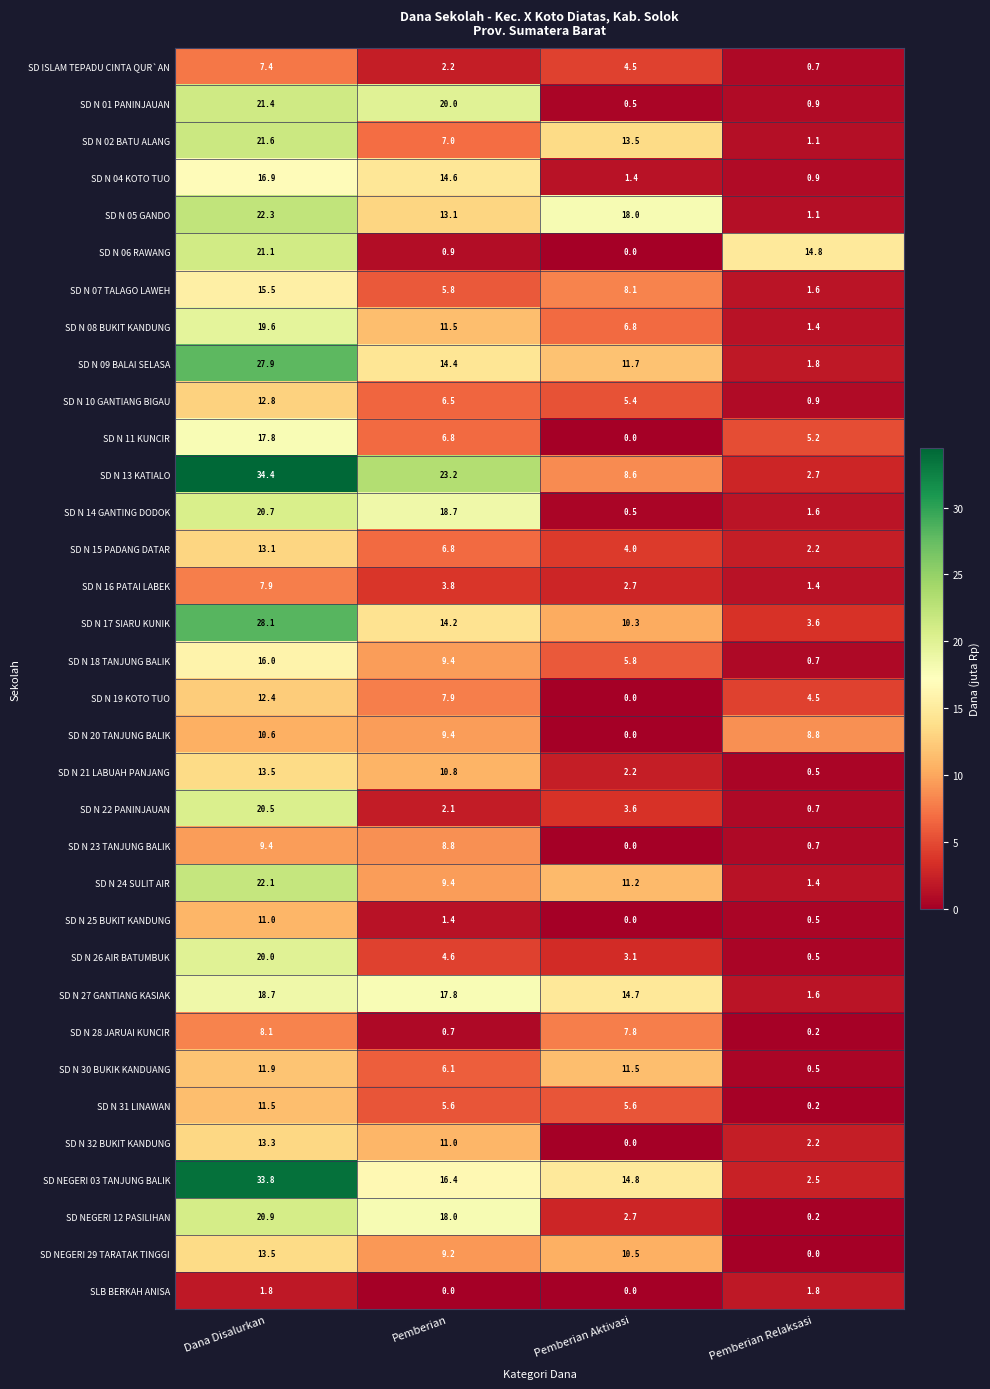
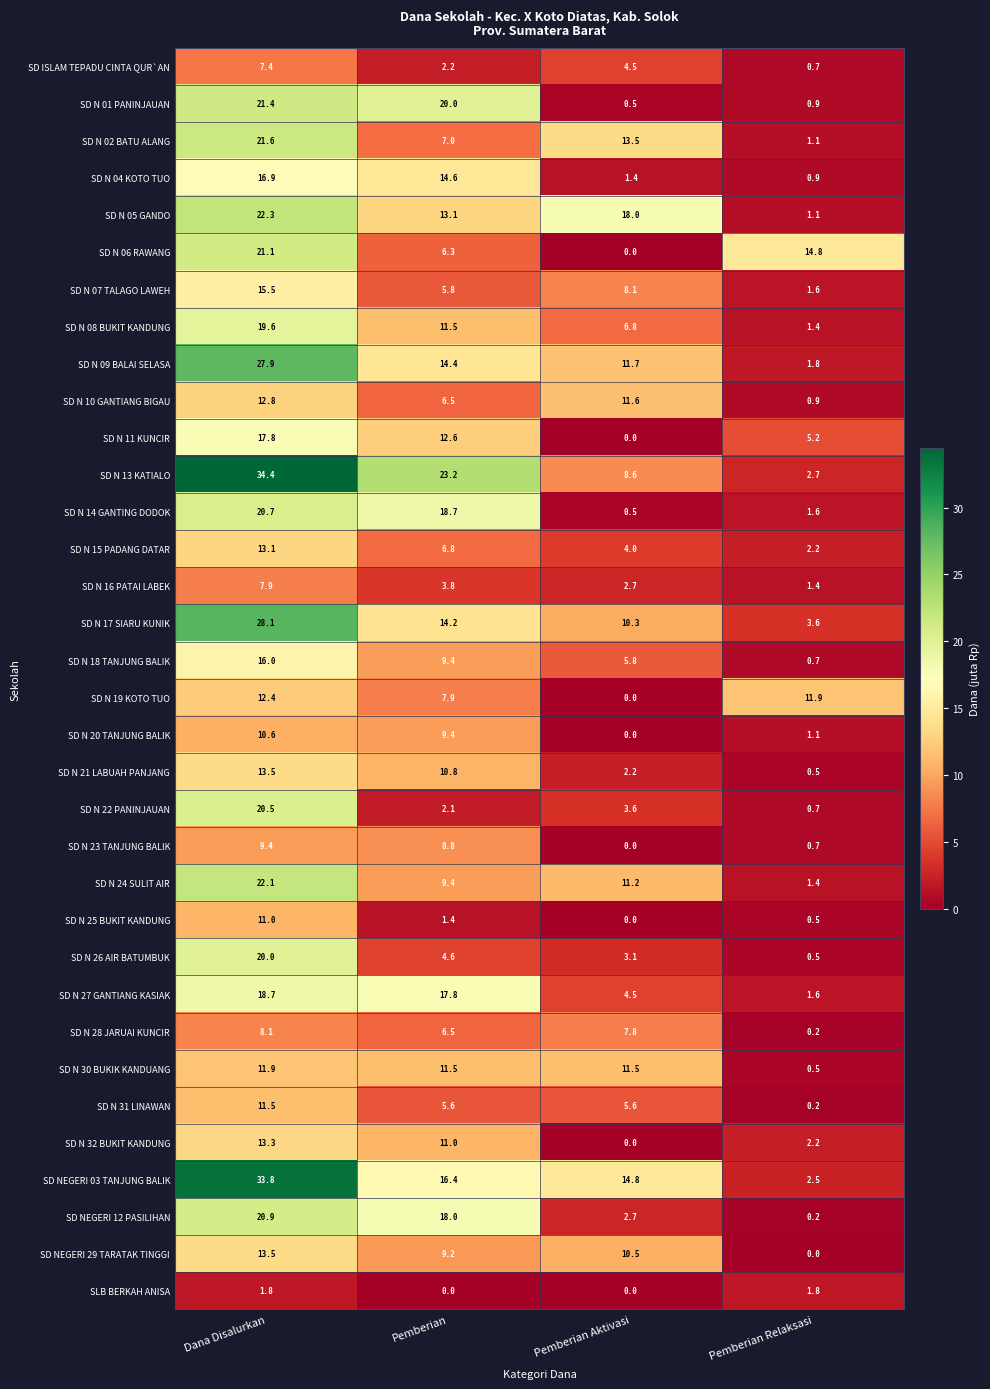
  {
    "SD ISLAM TEPADU CINTA QUR`AN": {
      "Dana Disalurkan": 7.4,
      "Pemberian": 2.2,
      "Pemberian Aktivasi": 4.5,
      "Pemberian Relaksasi": 0.7
    },
    "SD N 01 PANINJAUAN": {
      "Dana Disalurkan": 21.4,
      "Pemberian": 20.0,
      "Pemberian Aktivasi": 0.5,
      "Pemberian Relaksasi": 0.9
    },
    "SD N 02 BATU ALANG": {
      "Dana Disalurkan": 21.6,
      "Pemberian": 7.0,
      "Pemberian Aktivasi": 13.5,
      "Pemberian Relaksasi": 1.1
    },
    "SD N 04 KOTO TUO": {
      "Dana Disalurkan": 16.9,
      "Pemberian": 14.6,
      "Pemberian Aktivasi": 1.4,
      "Pemberian Relaksasi": 0.9
    },
    "SD N 05 GANDO": {
      "Dana Disalurkan": 22.3,
      "Pemberian": 13.1,
      "Pemberian Aktivasi": 18.0,
      "Pemberian Relaksasi": 1.1
    },
    "SD N 06 RAWANG": {
      "Dana Disalurkan": 21.1,
-     "Pemberian": 0.9,
+     "Pemberian": 6.3,
      "Pemberian Aktivasi": 0.0,
      "Pemberian Relaksasi": 14.8
    },
    "SD N 07 TALAGO LAWEH": {
      "Dana Disalurkan": 15.5,
      "Pemberian": 5.8,
      "Pemberian Aktivasi": 8.1,
      "Pemberian Relaksasi": 1.6
    },
    "SD N 08 BUKIT KANDUNG": {
      "Dana Disalurkan": 19.6,
      "Pemberian": 11.5,
      "Pemberian Aktivasi": 6.8,
      "Pemberian Relaksasi": 1.4
    },
    "SD N 09 BALAI SELASA": {
      "Dana Disalurkan": 27.9,
      "Pemberian": 14.4,
      "Pemberian Aktivasi": 11.7,
      "Pemberian Relaksasi": 1.8
    },
    "SD N 10 GANTIANG BIGAU": {
      "Dana Disalurkan": 12.8,
      "Pemberian": 6.5,
-     "Pemberian Aktivasi": 5.4,
+     "Pemberian Aktivasi": 11.6,
      "Pemberian Relaksasi": 0.9
    },
    "SD N 11 KUNCIR": {
      "Dana Disalurkan": 17.8,
-     "Pemberian": 6.8,
+     "Pemberian": 12.6,
      "Pemberian Aktivasi": 0.0,
      "Pemberian Relaksasi": 5.2
    },
    "SD N 13 KATIALO": {
      "Dana Disalurkan": 34.4,
      "Pemberian": 23.2,
      "Pemberian Aktivasi": 8.6,
      "Pemberian Relaksasi": 2.7
    },
    "SD N 14 GANTING DODOK": {
      "Dana Disalurkan": 20.7,
      "Pemberian": 18.7,
      "Pemberian Aktivasi": 0.5,
      "Pemberian Relaksasi": 1.6
    },
    "SD N 15 PADANG DATAR": {
      "Dana Disalurkan": 13.1,
      "Pemberian": 6.8,
      "Pemberian Aktivasi": 4.0,
      "Pemberian Relaksasi": 2.2
    },
    "SD N 16 PATAI LABEK": {
      "Dana Disalurkan": 7.9,
      "Pemberian": 3.8,
      "Pemberian Aktivasi": 2.7,
      "Pemberian Relaksasi": 1.4
    },
    "SD N 17 SIARU KUNIK": {
      "Dana Disalurkan": 28.1,
      "Pemberian": 14.2,
      "Pemberian Aktivasi": 10.3,
      "Pemberian Relaksasi": 3.6
    },
    "SD N 18 TANJUNG BALIK": {
      "Dana Disalurkan": 16.0,
      "Pemberian": 9.4,
      "Pemberian Aktivasi": 5.8,
      "Pemberian Relaksasi": 0.7
    },
    "SD N 19 KOTO TUO": {
      "Dana Disalurkan": 12.4,
      "Pemberian": 7.9,
      "Pemberian Aktivasi": 0.0,
-     "Pemberian Relaksasi": 4.5
+     "Pemberian Relaksasi": 11.9
    },
    "SD N 20 TANJUNG BALIK": {
      "Dana Disalurkan": 10.6,
      "Pemberian": 9.4,
      "Pemberian Aktivasi": 0.0,
-     "Pemberian Relaksasi": 8.8
+     "Pemberian Relaksasi": 1.1
    },
    "SD N 21 LABUAH PANJANG": {
      "Dana Disalurkan": 13.5,
      "Pemberian": 10.8,
      "Pemberian Aktivasi": 2.2,
      "Pemberian Relaksasi": 0.5
    },
    "SD N 22 PANINJAUAN": {
      "Dana Disalurkan": 20.5,
      "Pemberian": 2.1,
      "Pemberian Aktivasi": 3.6,
      "Pemberian Relaksasi": 0.7
    },
    "SD N 23 TANJUNG BALIK": {
      "Dana Disalurkan": 9.4,
      "Pemberian": 8.8,
      "Pemberian Aktivasi": 0.0,
      "Pemberian Relaksasi": 0.7
    },
    "SD N 24 SULIT AIR": {
      "Dana Disalurkan": 22.1,
      "Pemberian": 9.4,
      "Pemberian Aktivasi": 11.2,
      "Pemberian Relaksasi": 1.4
    },
    "SD N 25 BUKIT KANDUNG": {
      "Dana Disalurkan": 11.0,
      "Pemberian": 1.4,
      "Pemberian Aktivasi": 0.0,
      "Pemberian Relaksasi": 0.5
    },
    "SD N 26 AIR BATUMBUK": {
      "Dana Disalurkan": 20.0,
      "Pemberian": 4.6,
      "Pemberian Aktivasi": 3.1,
      "Pemberian Relaksasi": 0.5
    },
    "SD N 27 GANTIANG KASIAK": {
      "Dana Disalurkan": 18.7,
      "Pemberian": 17.8,
-     "Pemberian Aktivasi": 14.7,
+     "Pemberian Aktivasi": 4.5,
      "Pemberian Relaksasi": 1.6
    },
    "SD N 28 JARUAI KUNCIR": {
      "Dana Disalurkan": 8.1,
-     "Pemberian": 0.7,
+     "Pemberian": 6.5,
      "Pemberian Aktivasi": 7.8,
      "Pemberian Relaksasi": 0.2
    },
    "SD N 30 BUKIK KANDUANG": {
      "Dana Disalurkan": 11.9,
-     "Pemberian": 6.1,
+     "Pemberian": 11.5,
      "Pemberian Aktivasi": 11.5,
      "Pemberian Relaksasi": 0.5
    },
    "SD N 31 LINAWAN": {
      "Dana Disalurkan": 11.5,
      "Pemberian": 5.6,
      "Pemberian Aktivasi": 5.6,
      "Pemberian Relaksasi": 0.2
    },
    "SD N 32 BUKIT KANDUNG": {
      "Dana Disalurkan": 13.3,
      "Pemberian": 11.0,
      "Pemberian Aktivasi": 0.0,
      "Pemberian Relaksasi": 2.2
    },
    "SD NEGERI 03 TANJUNG BALIK": {
      "Dana Disalurkan": 33.8,
      "Pemberian": 16.4,
      "Pemberian Aktivasi": 14.8,
      "Pemberian Relaksasi": 2.5
    },
    "SD NEGERI 12 PASILIHAN": {
      "Dana Disalurkan": 20.9,
      "Pemberian": 18.0,
      "Pemberian Aktivasi": 2.7,
      "Pemberian Relaksasi": 0.2
    },
    "SD NEGERI 29 TARATAK TINGGI": {
      "Dana Disalurkan": 13.5,
      "Pemberian": 9.2,
      "Pemberian Aktivasi": 10.5,
      "Pemberian Relaksasi": 0.0
    },
    "SLB BERKAH ANISA": {
      "Dana Disalurkan": 1.8,
      "Pemberian": 0.0,
      "Pemberian Aktivasi": 0.0,
      "Pemberian Relaksasi": 1.8
    }
  }
